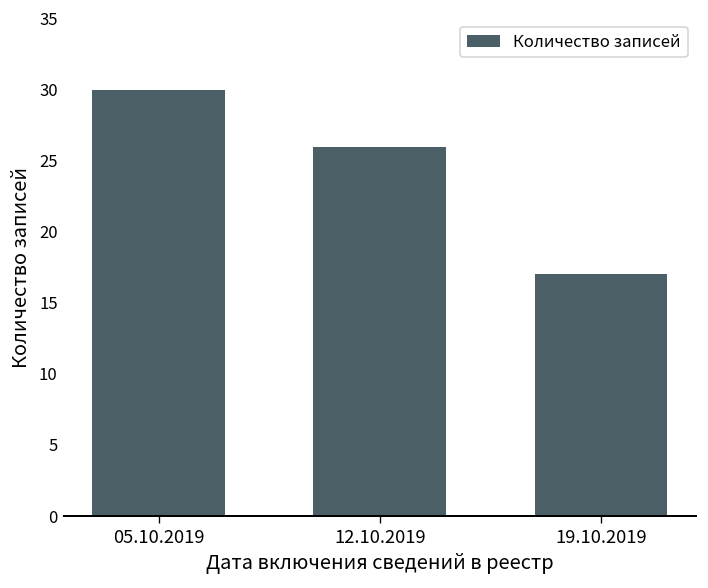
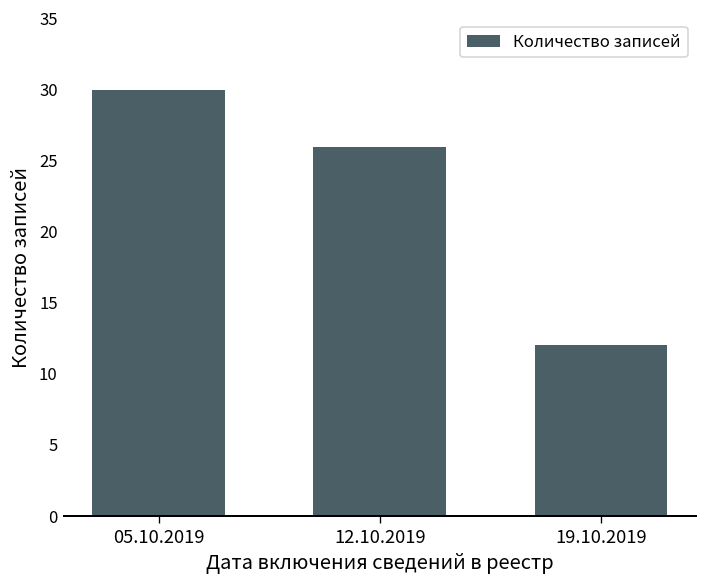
  {
    "05.10.2019": 30,
    "12.10.2019": 26,
-   "19.10.2019": 17
+   "19.10.2019": 12
  }
